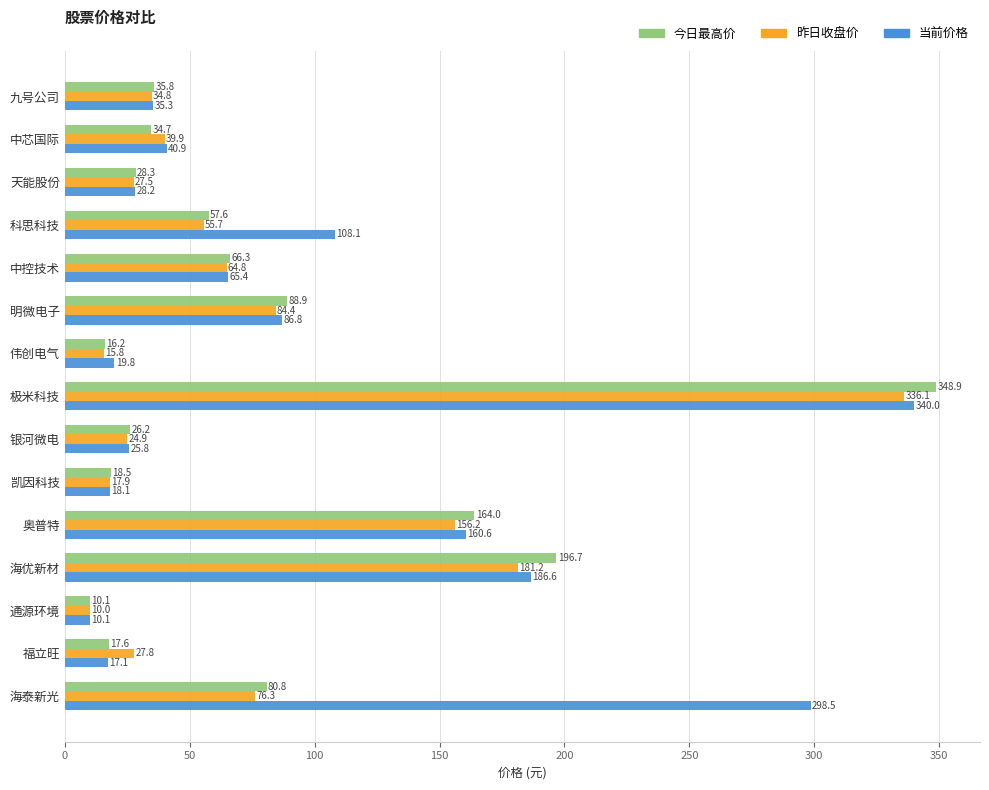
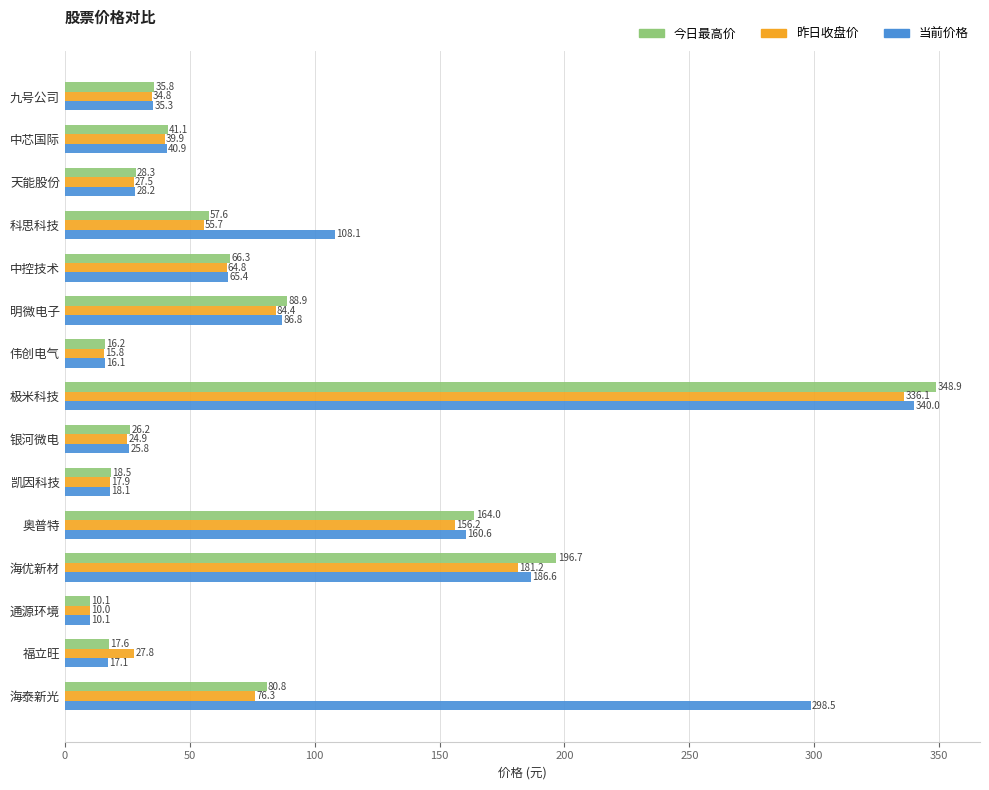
  {
    "今日最高价": {
      "九号公司": 35.8,
-     "中芯国际": 34.7,
+     "中芯国际": 41.1,
      "天能股份": 28.3,
      "科思科技": 57.6,
      "中控技术": 66.3,
      "明微电子": 88.9,
      "伟创电气": 16.2,
      "极米科技": 348.9,
      "银河微电": 26.2,
      "凯因科技": 18.5,
      "奥普特": 164.0,
      "海优新材": 196.7,
      "通源环境": 10.1,
      "福立旺": 17.6,
      "海泰新光": 80.8
    },
    "昨日收盘价": {
      "九号公司": 34.8,
      "中芯国际": 39.9,
      "天能股份": 27.5,
      "科思科技": 55.7,
      "中控技术": 64.8,
      "明微电子": 84.4,
      "伟创电气": 15.8,
      "极米科技": 336.1,
      "银河微电": 24.9,
      "凯因科技": 17.9,
      "奥普特": 156.2,
      "海优新材": 181.2,
      "通源环境": 10.0,
      "福立旺": 27.8,
      "海泰新光": 76.3
    },
    "当前价格": {
      "九号公司": 35.3,
      "中芯国际": 40.9,
      "天能股份": 28.2,
      "科思科技": 108.1,
      "中控技术": 65.4,
      "明微电子": 86.8,
-     "伟创电气": 19.8,
+     "伟创电气": 16.1,
      "极米科技": 340.0,
      "银河微电": 25.8,
      "凯因科技": 18.1,
      "奥普特": 160.6,
      "海优新材": 186.6,
      "通源环境": 10.1,
      "福立旺": 17.1,
      "海泰新光": 298.5
    }
  }
